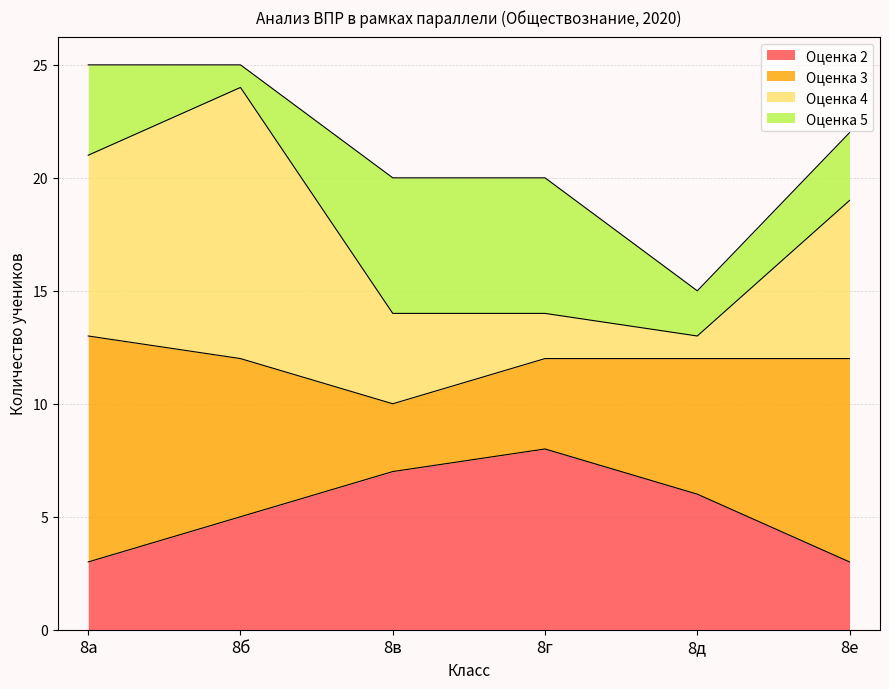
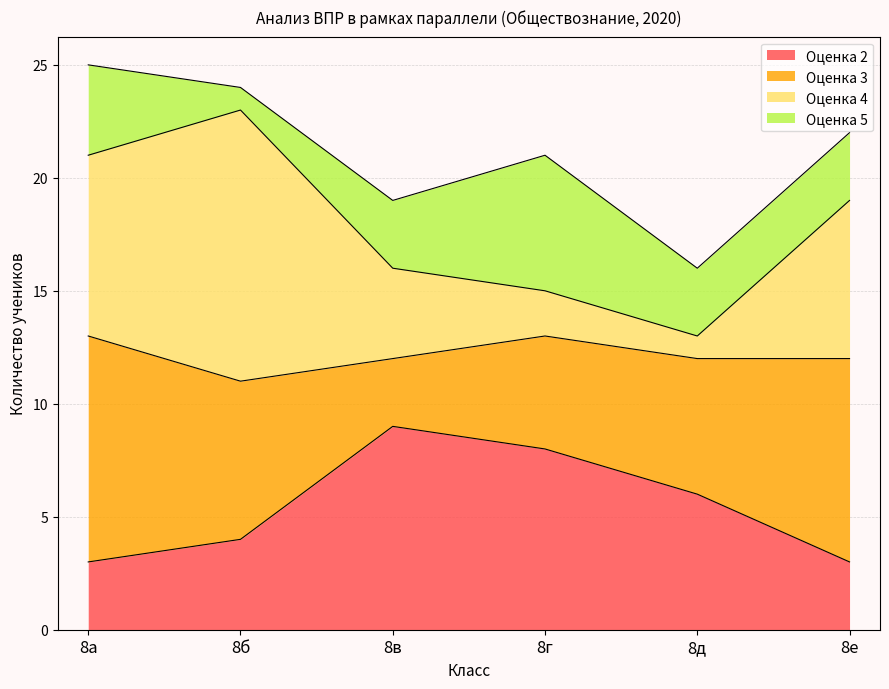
  {
    "Оценка 2": {
      "8а": 3,
-     "8б": 5,
-     "8в": 7,
+     "8б": 4,
+     "8в": 9,
      "8г": 8,
      "8д": 6,
      "8е": 3
    },
    "Оценка 3": {
      "8а": 10,
      "8б": 7,
      "8в": 3,
-     "8г": 4,
+     "8г": 5,
      "8д": 6,
      "8е": 9
    },
    "Оценка 4": {
      "8а": 8,
      "8б": 12,
      "8в": 4,
      "8г": 2,
      "8д": 1,
      "8е": 7
    },
    "Оценка 5": {
      "8а": 4,
      "8б": 1,
-     "8в": 6,
+     "8в": 3,
      "8г": 6,
-     "8д": 2,
+     "8д": 3,
      "8е": 3
    }
  }
